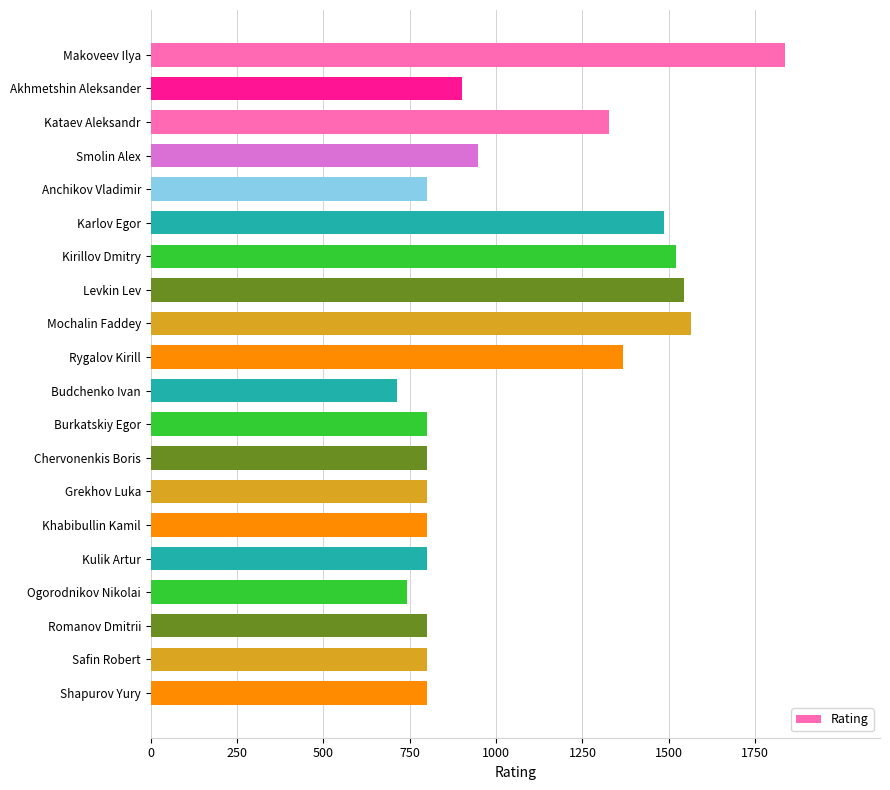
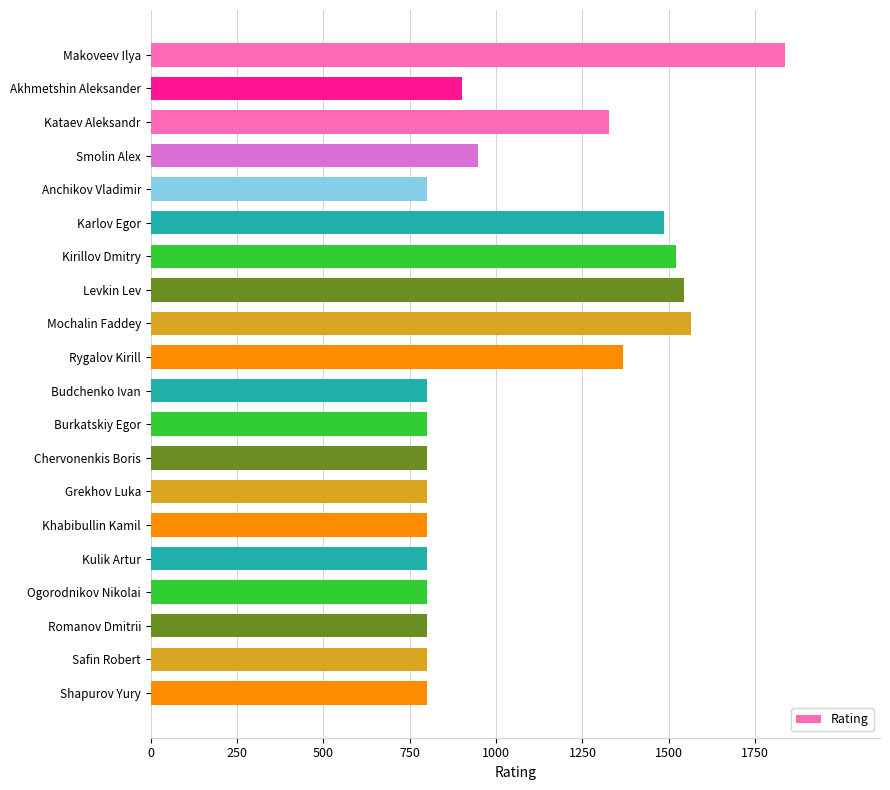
  {
    "Makoveev Ilya": 1840,
    "Akhmetshin Aleksander": 900,
    "Kataev Aleksandr": 1330,
    "Smolin Alex": 950,
    "Anchikov Vladimir": 800,
    "Karlov Egor": 1490,
    "Kirillov Dmitry": 1520,
    "Levkin Lev": 1540,
    "Mochalin Faddey": 1570,
    "Rygalov Kirill": 1370,
-   "Budchenko Ivan": 710,
+   "Budchenko Ivan": 800,
    "Burkatskiy Egor": 800,
    "Chervonenkis Boris": 800,
    "Grekhov Luka": 800,
    "Khabibullin Kamil": 800,
    "Kulik Artur": 800,
-   "Ogorodnikov Nikolai": 740,
+   "Ogorodnikov Nikolai": 800,
    "Romanov Dmitrii": 800,
    "Safin Robert": 800,
    "Shapurov Yury": 800
  }
